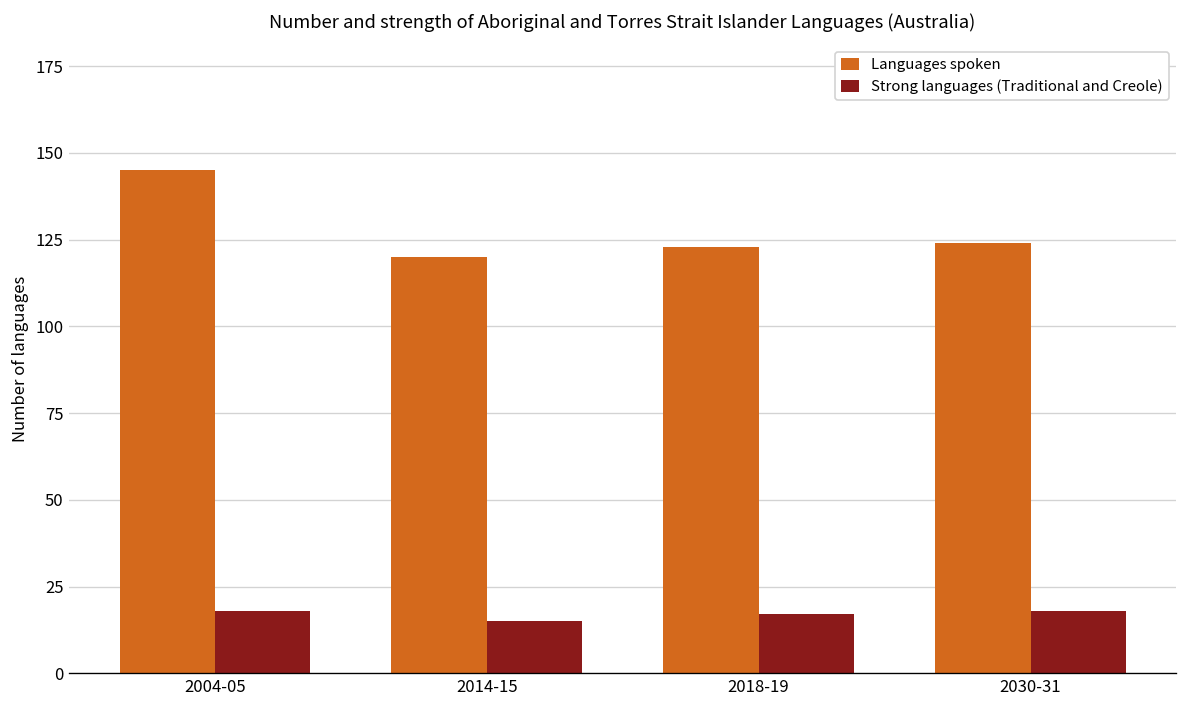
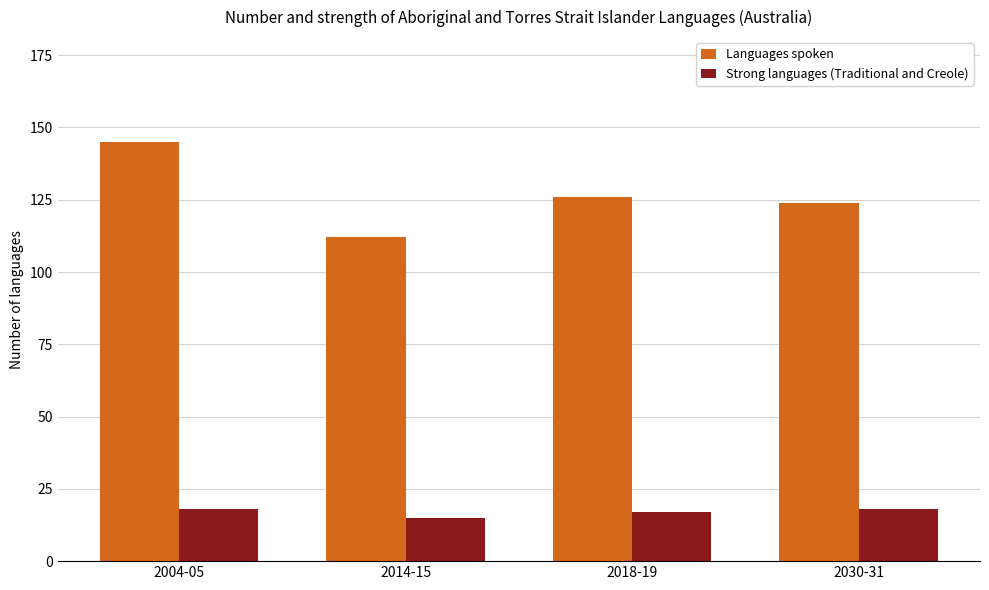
  {
    "Languages spoken": {
      "2004-05": 145,
-     "2014-15": 120,
-     "2018-19": 123,
+     "2014-15": 112,
+     "2018-19": 126,
      "2030-31": 124
    },
    "Strong languages (Traditional and Creole)": {
      "2004-05": 18,
      "2014-15": 15,
      "2018-19": 17,
      "2030-31": 18
    }
  }
